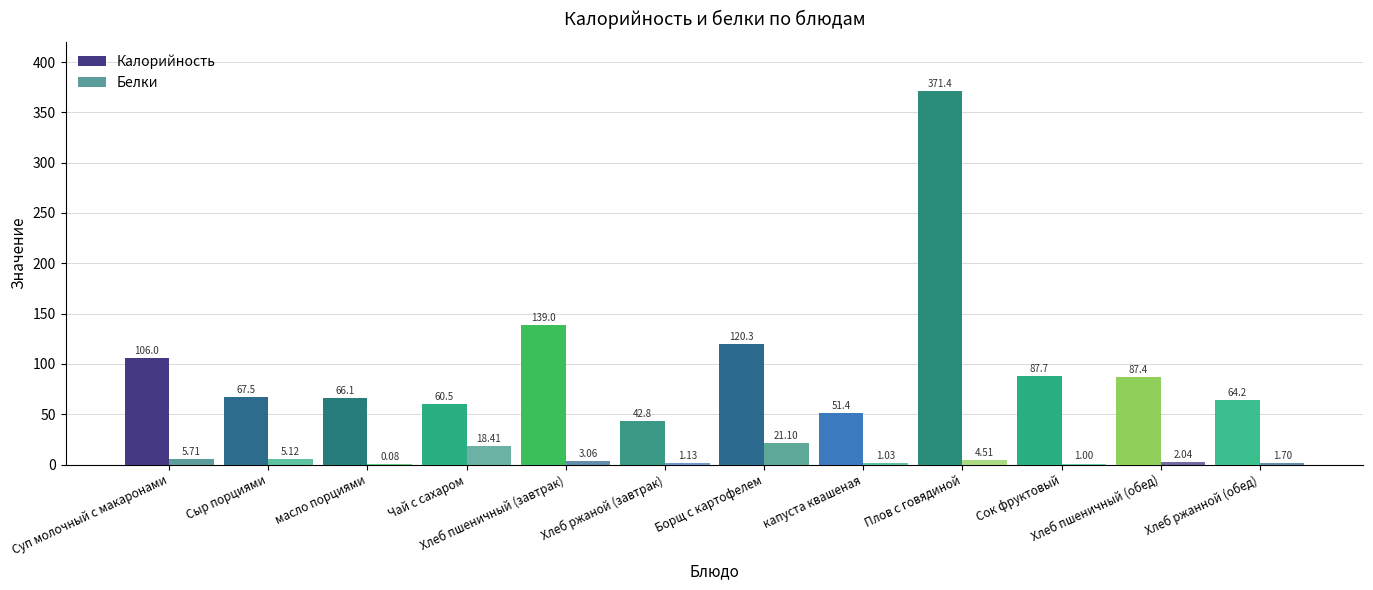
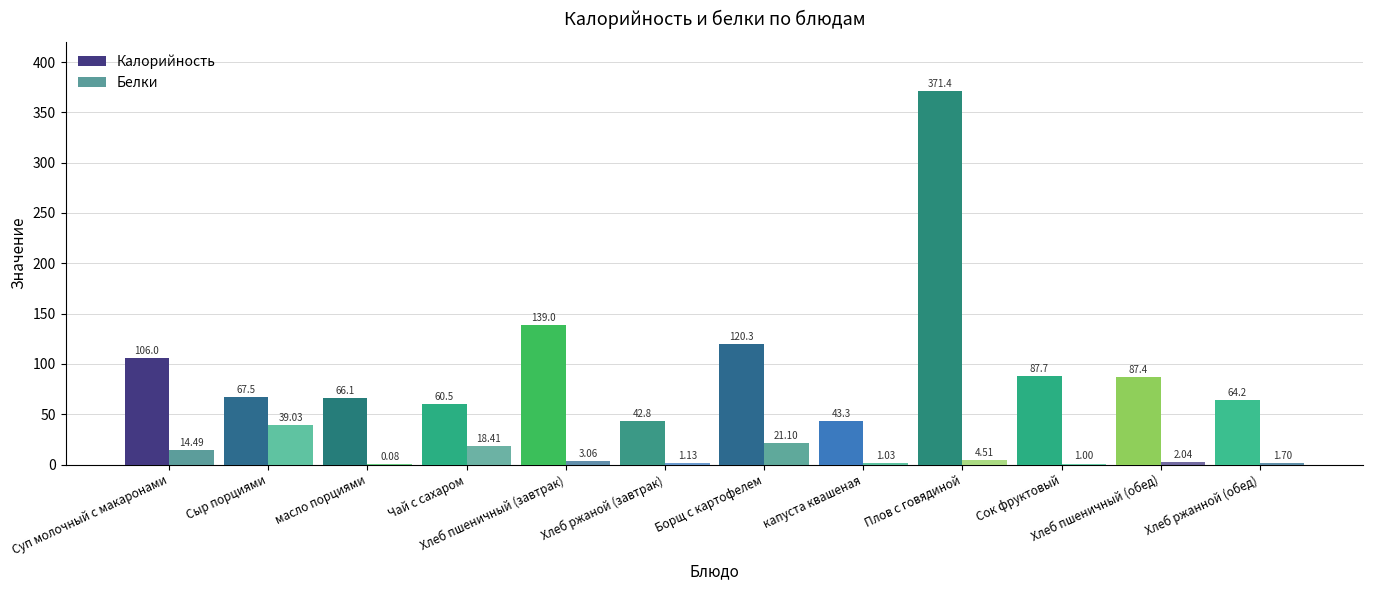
  {
    "Калорийность": {
      "Суп молочный с макаронами": 106.0,
      "Сыр порциями": 67.5,
      "масло порциями": 66.1,
      "Чай с сахаром": 60.5,
      "Хлеб пшеничный (завтрак)": 139.0,
      "Хлеб ржаной (завтрак)": 42.8,
      "Борщ с картофелем": 120.3,
-     "капуста квашеная": 51.4,
+     "капуста квашеная": 43.3,
      "Плов с говядиной": 371.4,
      "Сок фруктовый": 87.7,
      "Хлеб пшеничный (обед)": 87.4,
      "Хлеб ржанной (обед)": 64.2
    },
    "Белки": {
-     "Суп молочный с макаронами": 5.71,
-     "Сыр порциями": 5.12,
+     "Суп молочный с макаронами": 14.49,
+     "Сыр порциями": 39.03,
      "масло порциями": 0.08,
      "Чай с сахаром": 18.41,
      "Хлеб пшеничный (завтрак)": 3.06,
      "Хлеб ржаной (завтрак)": 1.13,
      "Борщ с картофелем": 21.10,
      "капуста квашеная": 1.03,
      "Плов с говядиной": 4.51,
      "Сок фруктовый": 1.00,
      "Хлеб пшеничный (обед)": 2.04,
      "Хлеб ржанной (обед)": 1.70
    }
  }
